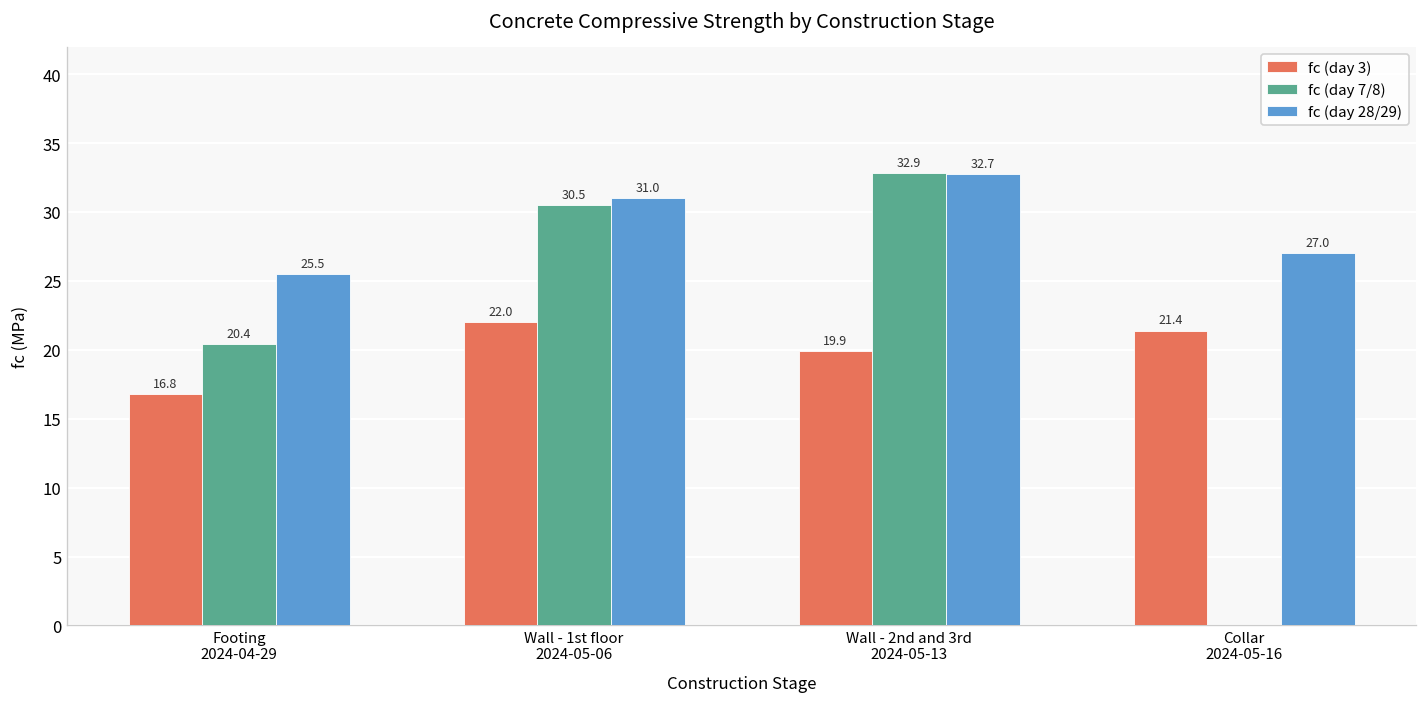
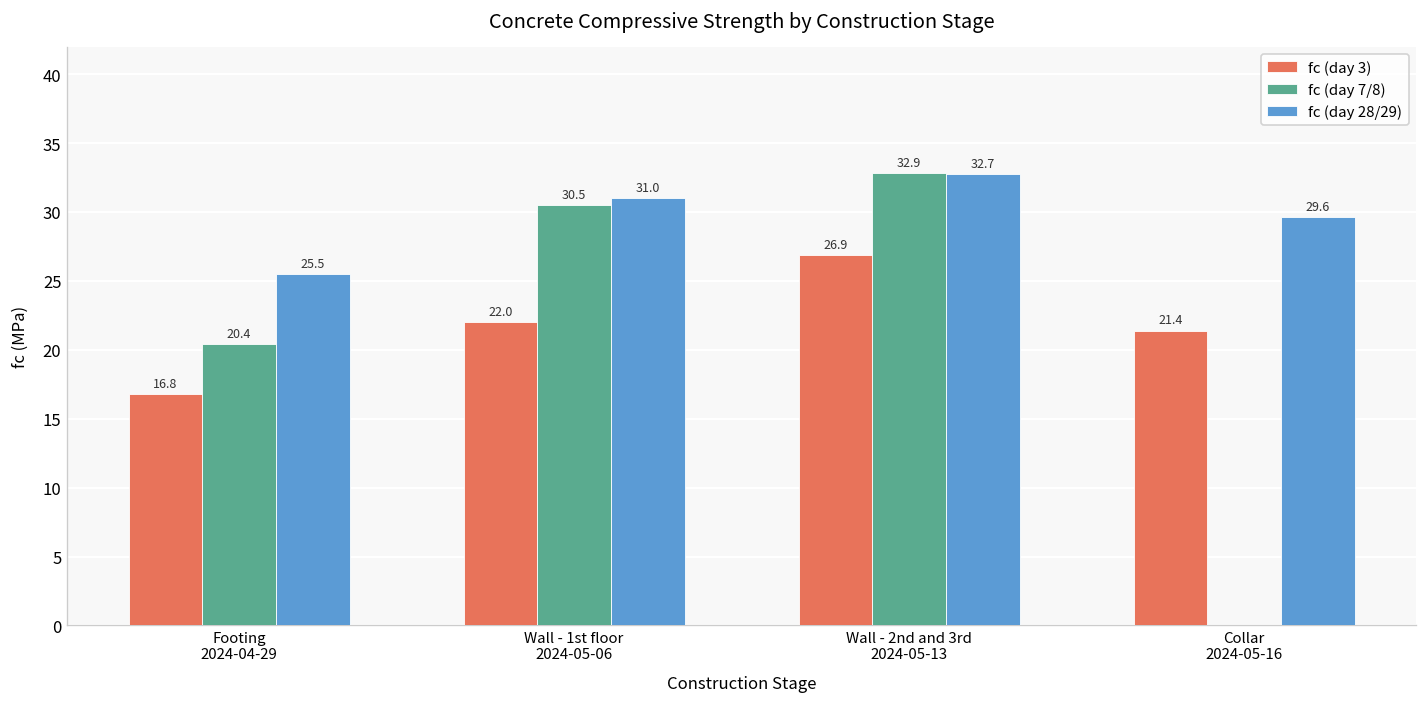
  {
    "fc (day 3)": {
      "Footing 2024-04-29": 16.8,
      "Wall - 1st floor 2024-05-06": 22.0,
-     "Wall - 2nd and 3rd 2024-05-13": 19.9,
+     "Wall - 2nd and 3rd 2024-05-13": 26.9,
      "Collar 2024-05-16": 21.4
    },
    "fc (day 7/8)": {
      "Footing 2024-04-29": 20.4,
      "Wall - 1st floor 2024-05-06": 30.5,
      "Wall - 2nd and 3rd 2024-05-13": 32.9
    },
    "fc (day 28/29)": {
      "Footing 2024-04-29": 25.5,
      "Wall - 1st floor 2024-05-06": 31.0,
      "Wall - 2nd and 3rd 2024-05-13": 32.7,
-     "Collar 2024-05-16": 27.0
+     "Collar 2024-05-16": 29.6
    }
  }
